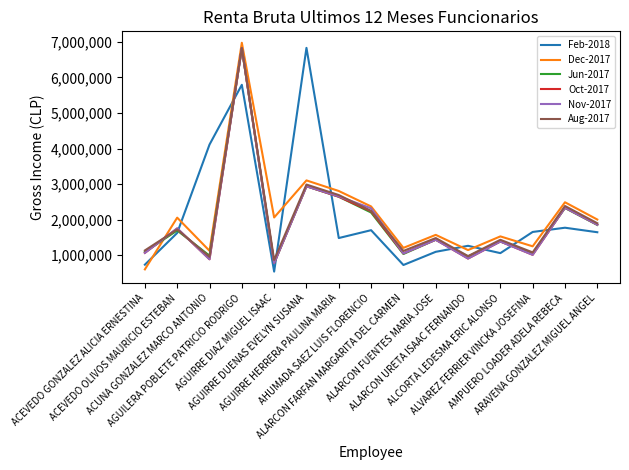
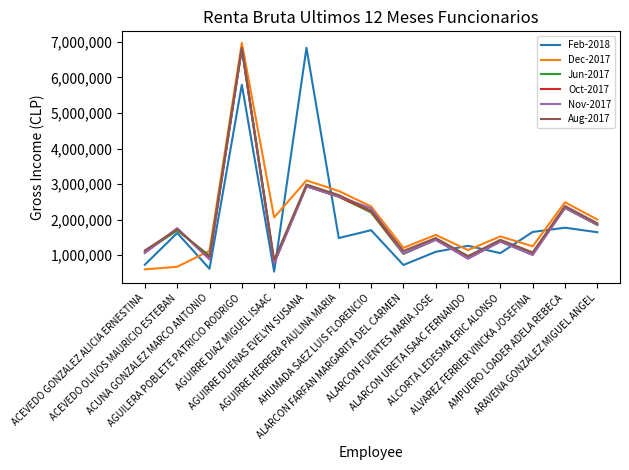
  {
    "Feb-2018": {
      "ACEVEDO GONZALEZ ALICIA ERNESTINA": "700,000",
      "ACEVEDO OLIVOS MAURICIO ESTEBAN": "1,600,000",
-     "ACUNA GONZALEZ MARCO ANTONIO": "4,100,000",
+     "ACUNA GONZALEZ MARCO ANTONIO": "600,000",
      "AGUILERA POBLETE PATRICIO RODRIGO": "5,800,000",
      "AGUIRRE DIAZ MIGUEL ISAAC": "500,000",
      "AGUIRRE DUENAS EVELYN SUSANA": "6,800,000",
      "AGUIRRE HERRERA PAULINA MARIA": "1,500,000",
      "AHUMADA SAEZ LUIS FLORENCIO": "1,700,000",
      "ALARCON FARFAN MARGARITA DEL CARMEN": "700,000",
      "ALARCON FUENTES MARIA JOSE": "1,100,000",
      "ALARCON URETA ISAAC FERNANDO": "1,300,000",
      "ALCORTA LEDESMA ERIC ALONSO": "1,100,000",
      "ALVAREZ FERRIER VINCKA JOSEFINA": "1,700,000",
      "AMPUERO LOADER ADELA REBECA": "1,800,000",
      "ARAVENA GONZALEZ MIGUEL ANGEL": "1,600,000"
    },
    "Dec-2017": {
      "ACEVEDO GONZALEZ ALICIA ERNESTINA": "600,000",
-     "ACEVEDO OLIVOS MAURICIO ESTEBAN": "2,100,000",
+     "ACEVEDO OLIVOS MAURICIO ESTEBAN": "700,000",
      "ACUNA GONZALEZ MARCO ANTONIO": "1,100,000",
      "AGUILERA POBLETE PATRICIO RODRIGO": "7,000,000",
      "AGUIRRE DIAZ MIGUEL ISAAC": "2,100,000",
      "AGUIRRE DUENAS EVELYN SUSANA": "3,100,000",
      "AGUIRRE HERRERA PAULINA MARIA": "2,800,000",
      "ALARCON FARFAN MARGARITA DEL CARMEN": "1,200,000",
      "ALARCON FUENTES MARIA JOSE": "1,600,000",
      "ALARCON URETA ISAAC FERNANDO": "1,100,000",
      "ALCORTA LEDESMA ERIC ALONSO": "1,500,000",
      "ALVAREZ FERRIER VINCKA JOSEFINA": "1,300,000",
      "AMPUERO LOADER ADELA REBECA": "2,500,000",
      "ARAVENA GONZALEZ MIGUEL ANGEL": "2,000,000"
    },
    "Aug-2017": {
      "AGUIRRE DIAZ MIGUEL ISAAC": "900,000"
    }
  }
